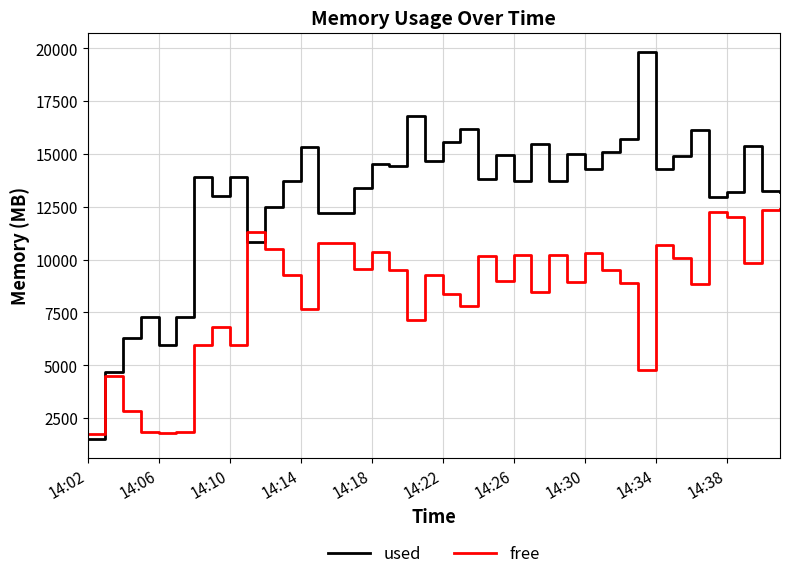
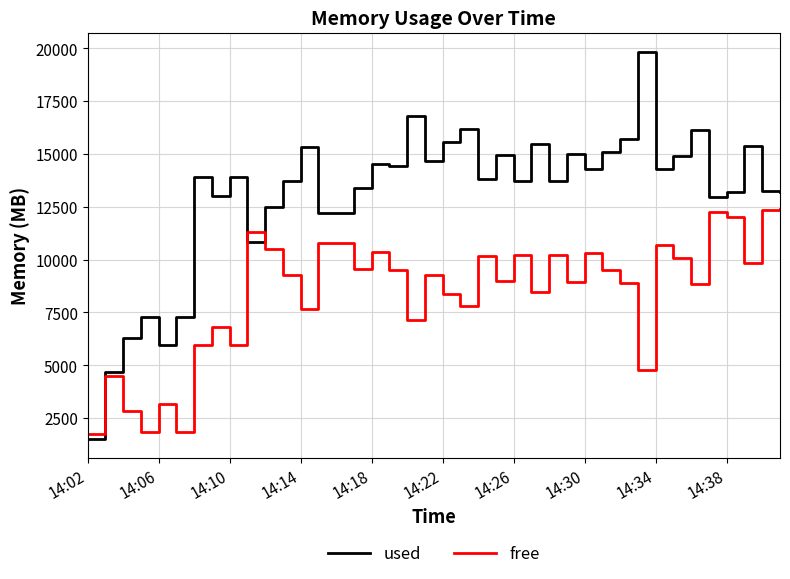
  {
    "used": {
      "14:02": 1500,
      "14:06": 6000,
      "14:10": 13900,
      "14:14": 15300,
      "14:18": 14500,
      "14:22": 15600,
      "14:26": 13700,
      "14:30": 14300,
      "14:34": 14300,
      "14:38": 13200
    },
    "free": {
      "14:02": 1700,
-     "14:06": 1800,
+     "14:06": 3200,
      "14:10": 5900,
      "14:14": 7700,
      "14:18": 10300,
      "14:22": 8400,
      "14:26": 10200,
      "14:30": 10300,
      "14:34": 10700,
      "14:38": 12000
    }
  }
